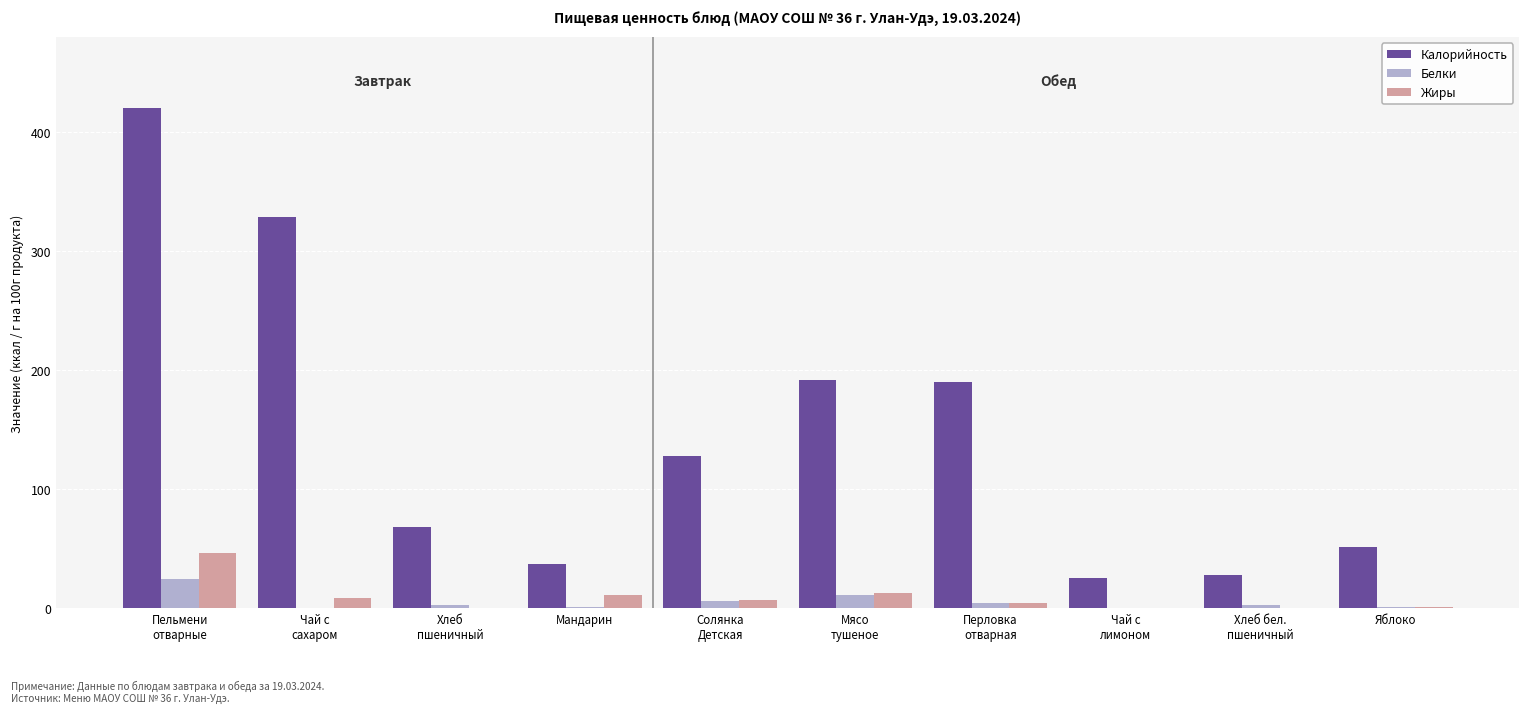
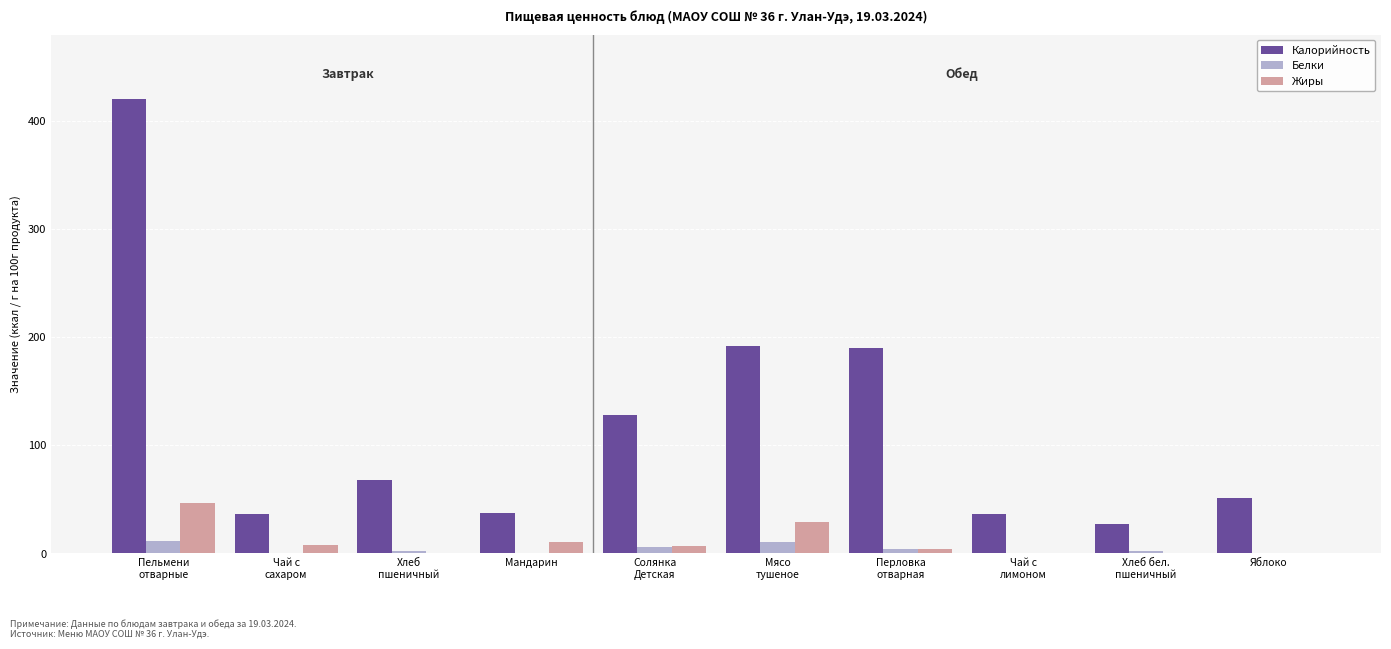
  {
    "Калорийность": {
      "Пельмени отварные": 420,
-     "Чай с сахаром": 329,
+     "Чай с сахаром": 36,
      "Хлеб пшеничный": 68,
      "Мандарин": 37,
      "Солянка Детская": 128,
      "Мясо тушеное": 192,
      "Перловка отварная": 190,
-     "Чай с лимоном": 25,
+     "Чай с лимоном": 37,
      "Хлеб бел. пшеничный": 27,
      "Яблоко": 51
    },
    "Белки": {
-     "Пельмени отварные": 25,
+     "Пельмени отварные": 11,
      "Чай с сахаром": 0,
      "Солянка Детская": 6,
      "Мясо тушеное": 11,
      "Перловка отварная": 4,
      "Чай с лимоном": 0
    },
    "Жиры": {
      "Пельмени отварные": 46,
      "Чай с сахаром": 8,
      "Мандарин": 11,
      "Солянка Детская": 7,
-     "Мясо тушеное": 13,
+     "Мясо тушеное": 29,
      "Перловка отварная": 4,
      "Чай с лимоном": 0
    }
  }
